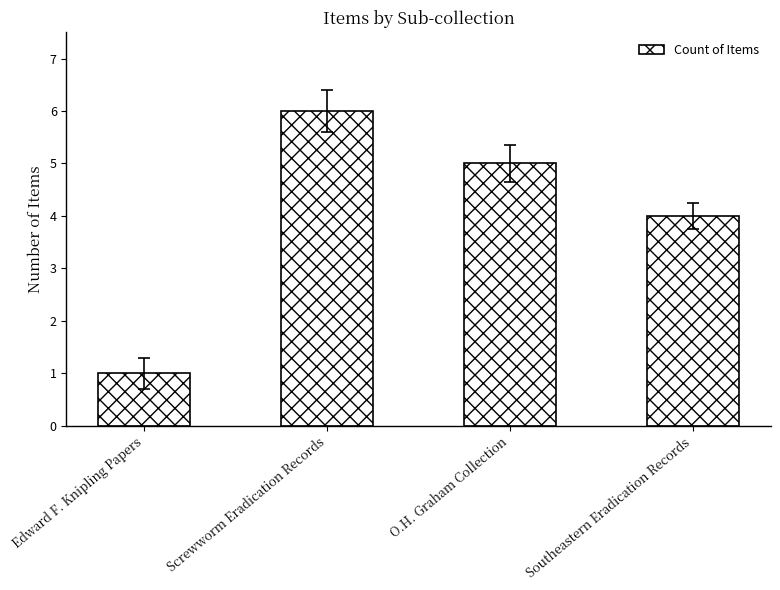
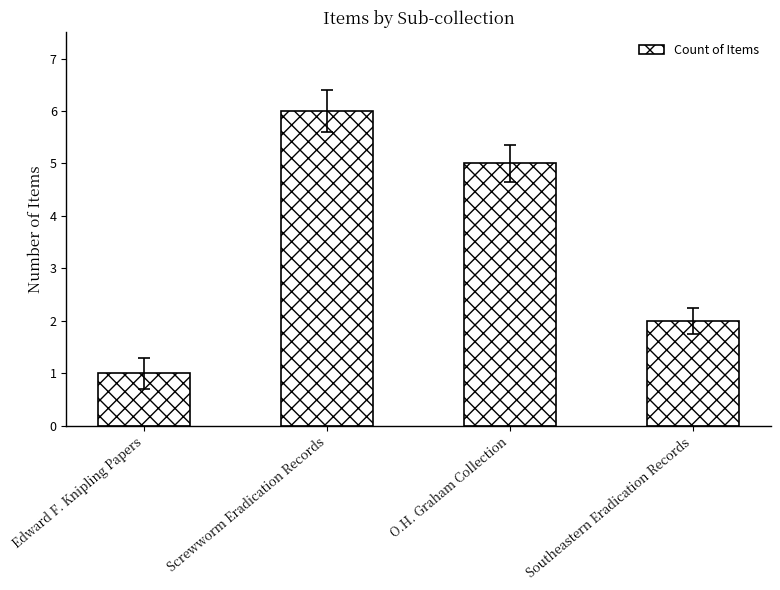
  {
    "Count of Items": {
      "Edward F. Knipling Papers": 1,
      "Screwworm Eradication Records": 6,
      "O.H. Graham Collection": 5,
-     "Southeastern Eradication Records": 4
+     "Southeastern Eradication Records": 2
    }
  }
